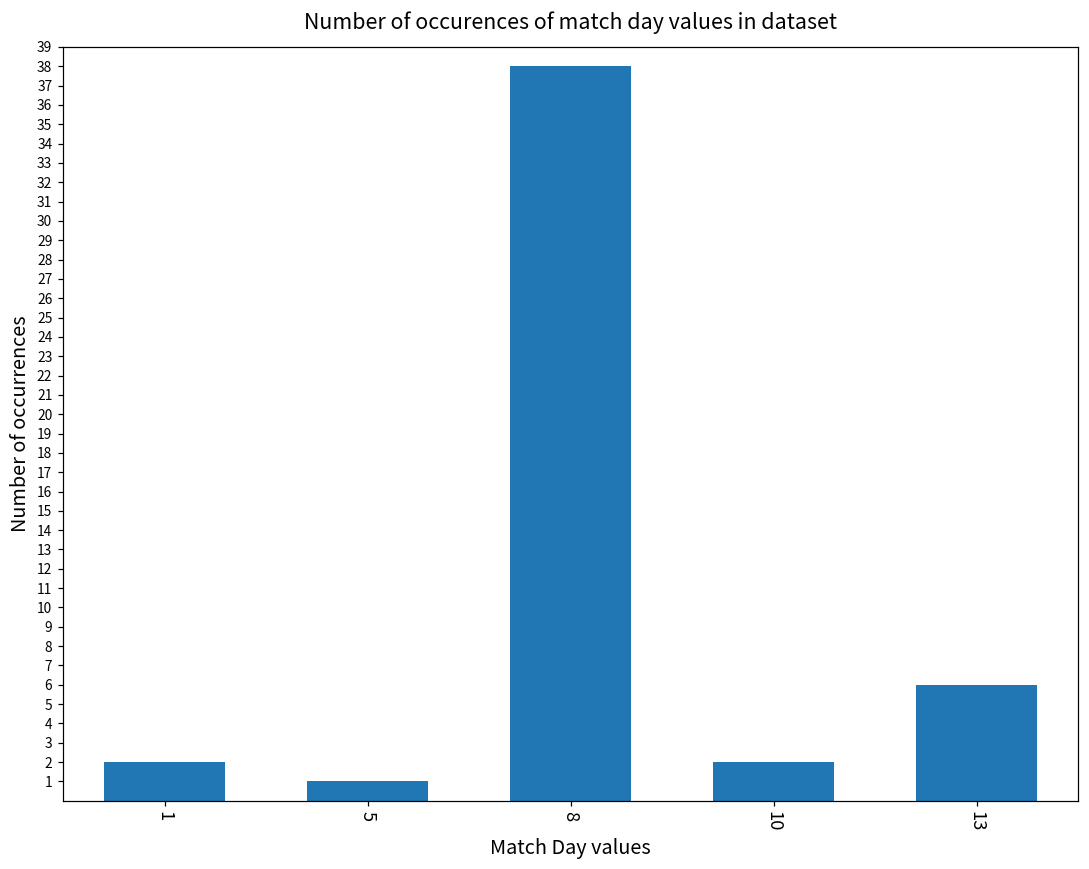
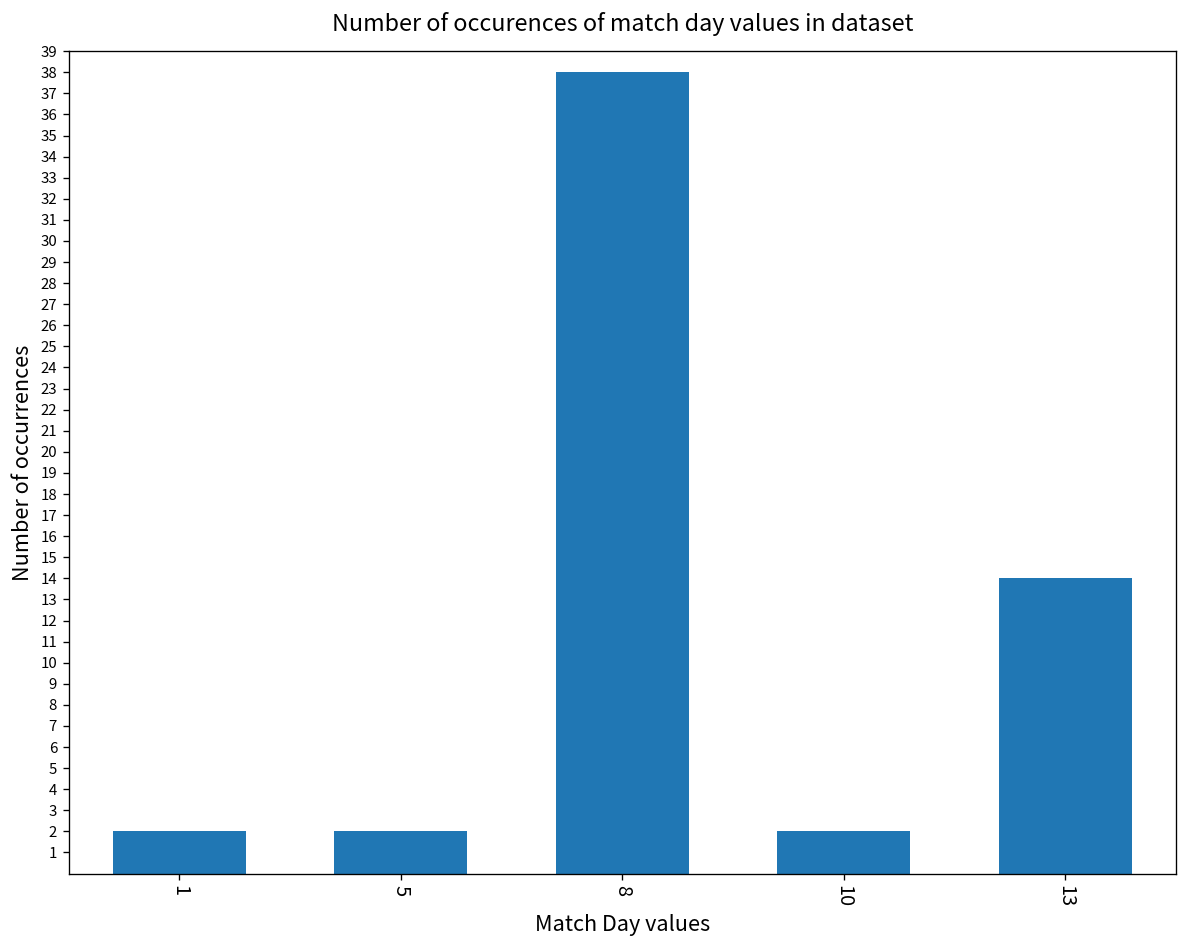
  {
    "1": 2,
-   "5": 1,
+   "5": 2,
    "8": 38,
    "10": 2,
-   "13": 6
+   "13": 14
  }
